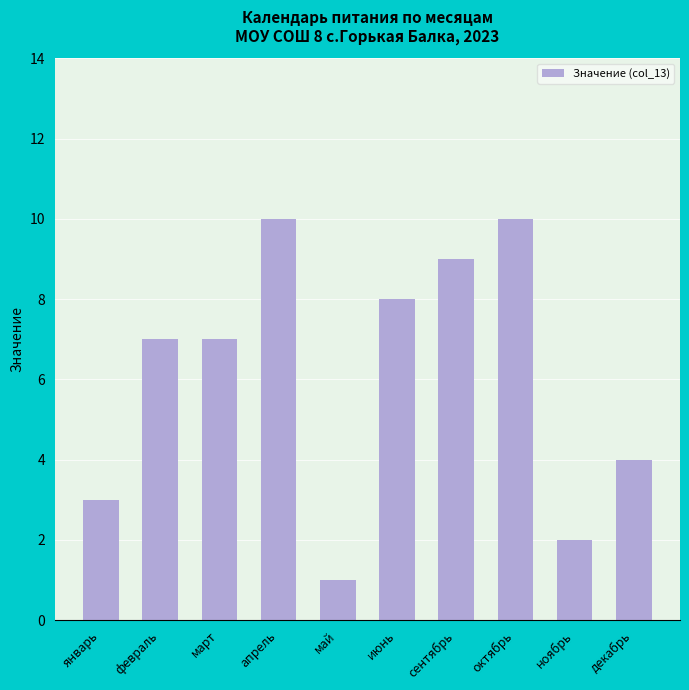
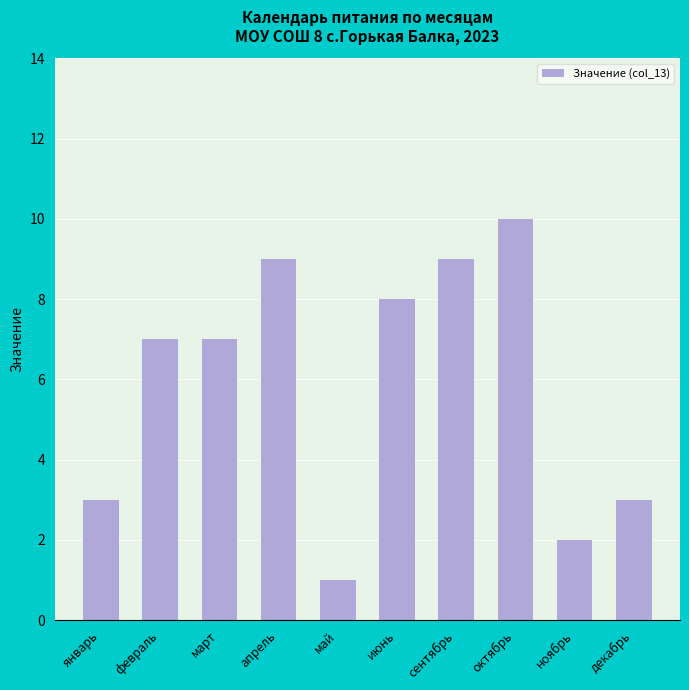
  {
    "январь": 3,
    "февраль": 7,
    "март": 7,
-   "апрель": 10,
+   "апрель": 9,
    "май": 1,
    "июнь": 8,
    "сентябрь": 9,
    "октябрь": 10,
    "ноябрь": 2,
-   "декабрь": 4
+   "декабрь": 3
  }
